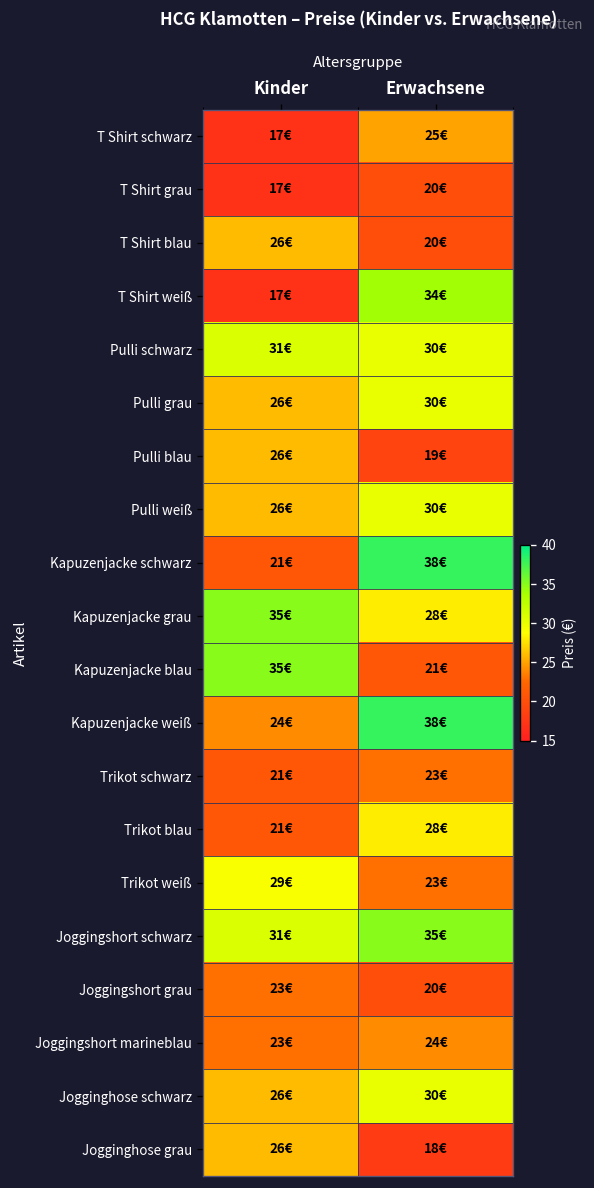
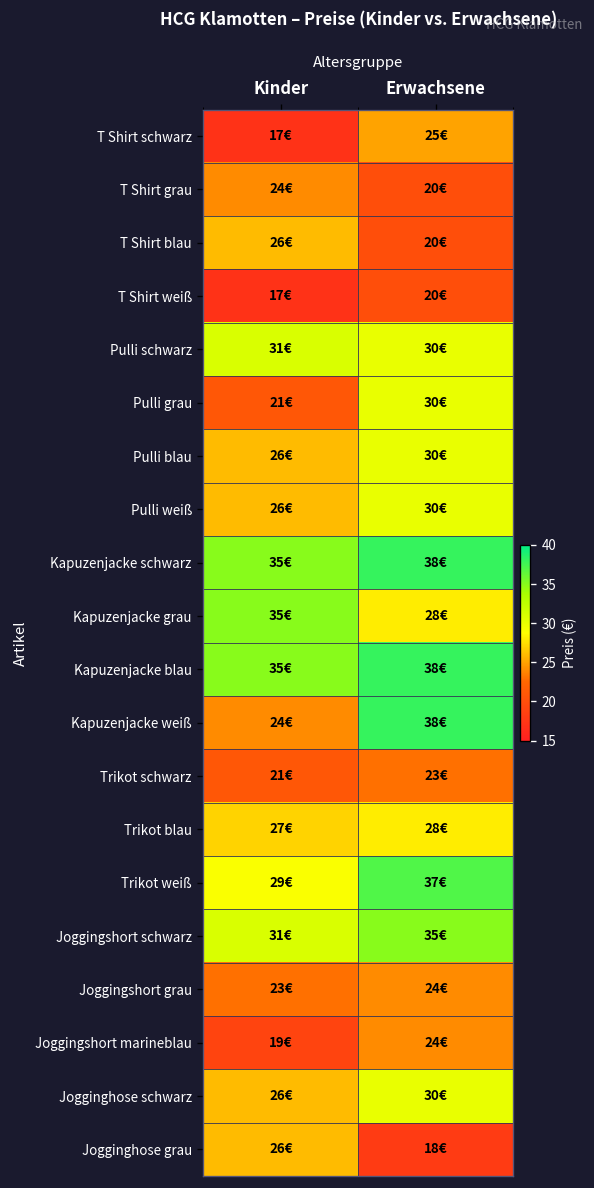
  {
    "T Shirt schwarz": {
      "Kinder": "17€",
      "Erwachsene": "25€"
    },
    "T Shirt grau": {
-     "Kinder": "17€",
+     "Kinder": "24€",
      "Erwachsene": "20€"
    },
    "T Shirt blau": {
      "Kinder": "26€",
      "Erwachsene": "20€"
    },
    "T Shirt weiß": {
      "Kinder": "17€",
-     "Erwachsene": "34€"
+     "Erwachsene": "20€"
    },
    "Pulli schwarz": {
      "Kinder": "31€",
      "Erwachsene": "30€"
    },
    "Pulli grau": {
-     "Kinder": "26€",
+     "Kinder": "21€",
      "Erwachsene": "30€"
    },
    "Pulli blau": {
      "Kinder": "26€",
-     "Erwachsene": "19€"
+     "Erwachsene": "30€"
    },
    "Pulli weiß": {
      "Kinder": "26€",
      "Erwachsene": "30€"
    },
    "Kapuzenjacke schwarz": {
-     "Kinder": "21€",
+     "Kinder": "35€",
      "Erwachsene": "38€"
    },
    "Kapuzenjacke grau": {
      "Kinder": "35€",
      "Erwachsene": "28€"
    },
    "Kapuzenjacke blau": {
      "Kinder": "35€",
-     "Erwachsene": "21€"
+     "Erwachsene": "38€"
    },
    "Kapuzenjacke weiß": {
      "Kinder": "24€",
      "Erwachsene": "38€"
    },
    "Trikot schwarz": {
      "Kinder": "21€",
      "Erwachsene": "23€"
    },
    "Trikot blau": {
-     "Kinder": "21€",
+     "Kinder": "27€",
      "Erwachsene": "28€"
    },
    "Trikot weiß": {
      "Kinder": "29€",
-     "Erwachsene": "23€"
+     "Erwachsene": "37€"
    },
    "Joggingshort schwarz": {
      "Kinder": "31€",
      "Erwachsene": "35€"
    },
    "Joggingshort grau": {
      "Kinder": "23€",
-     "Erwachsene": "20€"
+     "Erwachsene": "24€"
    },
    "Joggingshort marineblau": {
-     "Kinder": "23€",
+     "Kinder": "19€",
      "Erwachsene": "24€"
    },
    "Jogginghose schwarz": {
      "Kinder": "26€",
      "Erwachsene": "30€"
    },
    "Jogginghose grau": {
      "Kinder": "26€",
      "Erwachsene": "18€"
    }
  }
